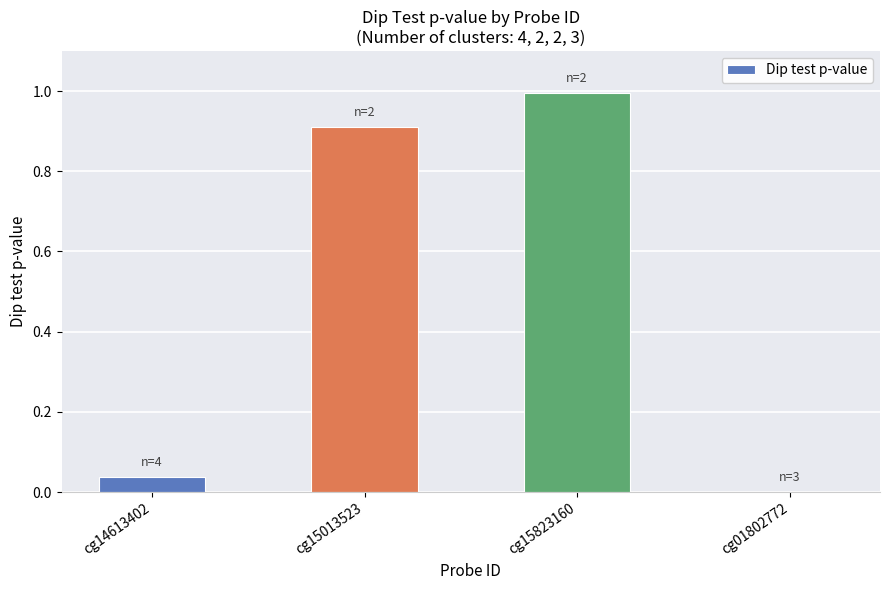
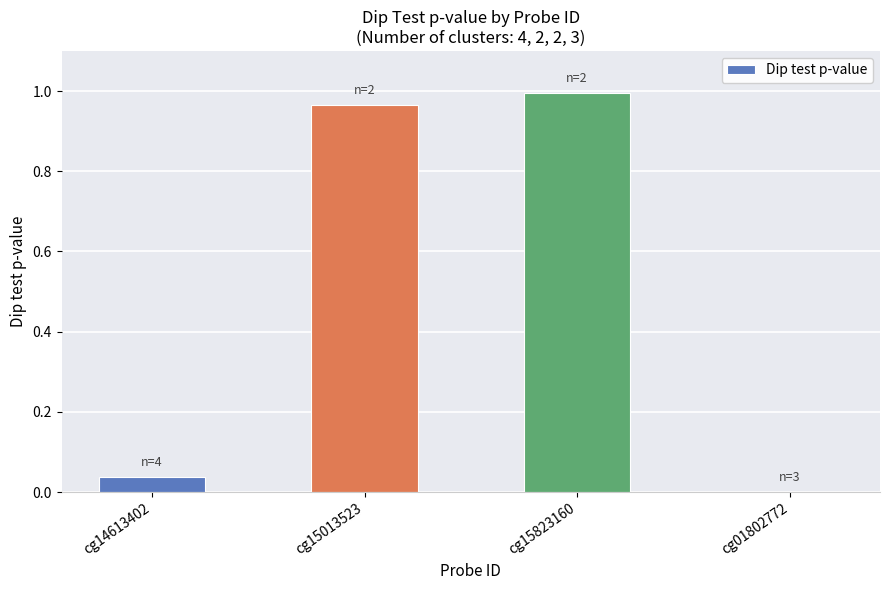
  {
-   "cg15013523": 0.91
+   "cg15013523": 0.96
  }
